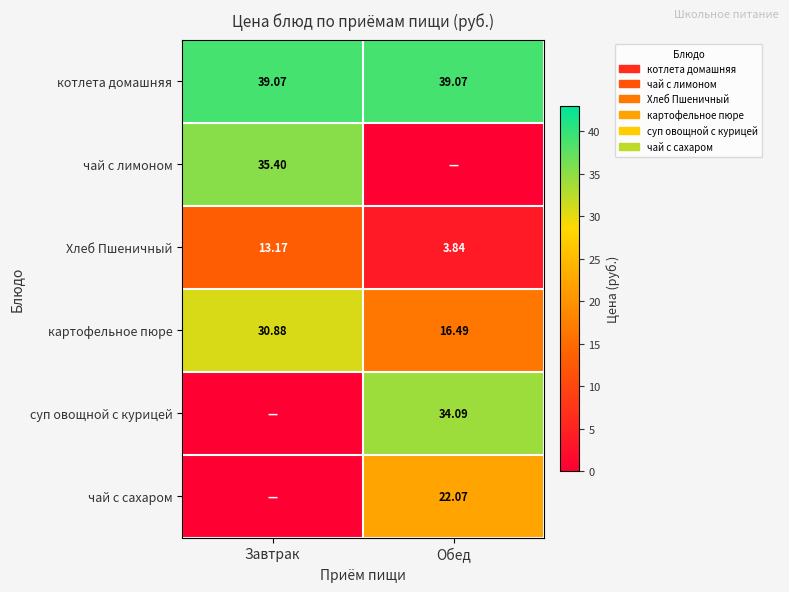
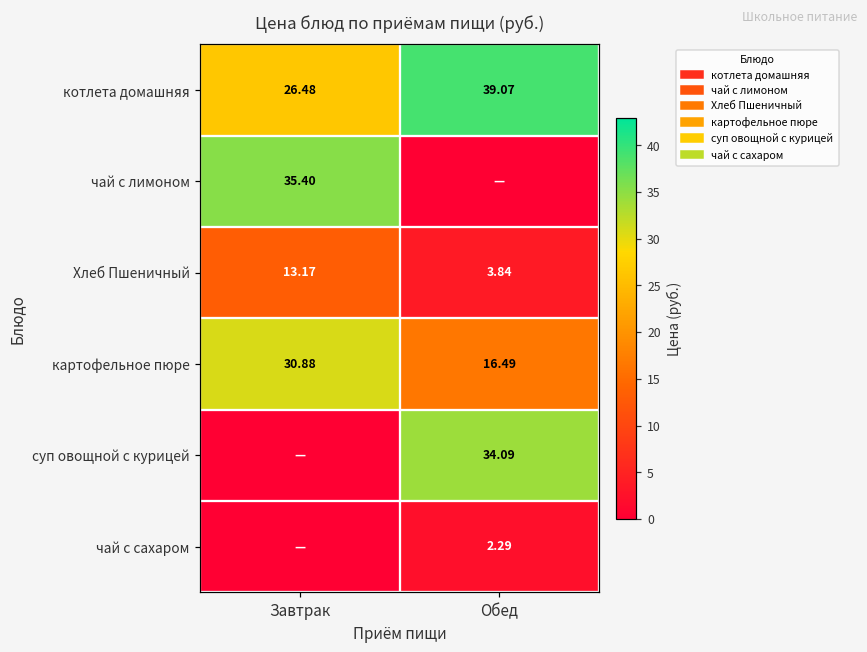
  {
    "котлета домашняя": {
-     "Завтрак": 39.07,
+     "Завтрак": 26.48,
      "Обед": 39.07
    },
    "чай с лимоном": {
      "Завтрак": 35.40
    },
    "Хлеб Пшеничный": {
      "Завтрак": 13.17,
      "Обед": 3.84
    },
    "картофельное пюре": {
      "Завтрак": 30.88,
      "Обед": 16.49
    },
    "суп овощной с курицей": {
      "Обед": 34.09
    },
    "чай с сахаром": {
-     "Обед": 22.07
+     "Обед": 2.29
    }
  }
